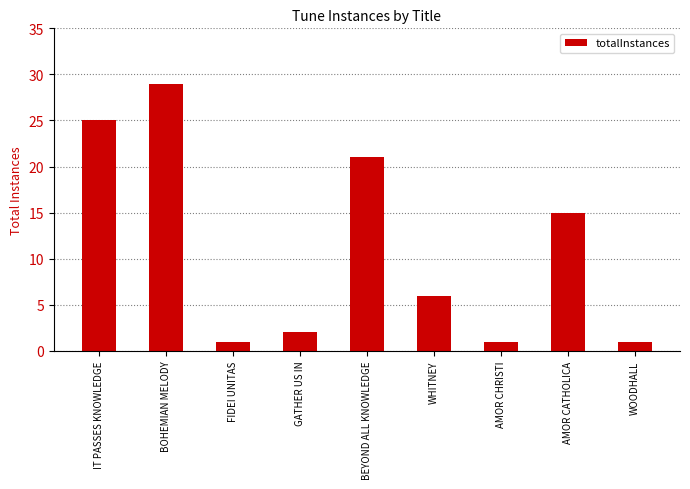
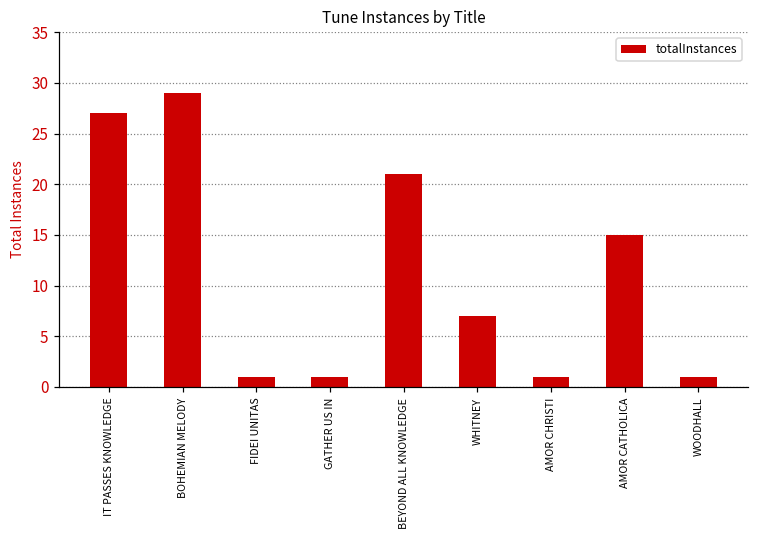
  {
-   "IT PASSES KNOWLEDGE": 25,
+   "IT PASSES KNOWLEDGE": 27,
    "BOHEMIAN MELODY": 29,
    "FIDEI UNITAS": 1,
-   "GATHER US IN": 2,
+   "GATHER US IN": 1,
    "BEYOND ALL KNOWLEDGE": 21,
-   "WHITNEY": 6,
+   "WHITNEY": 7,
    "AMOR CHRISTI": 1,
    "AMOR CATHOLICA": 15,
    "WOODHALL": 1
  }
